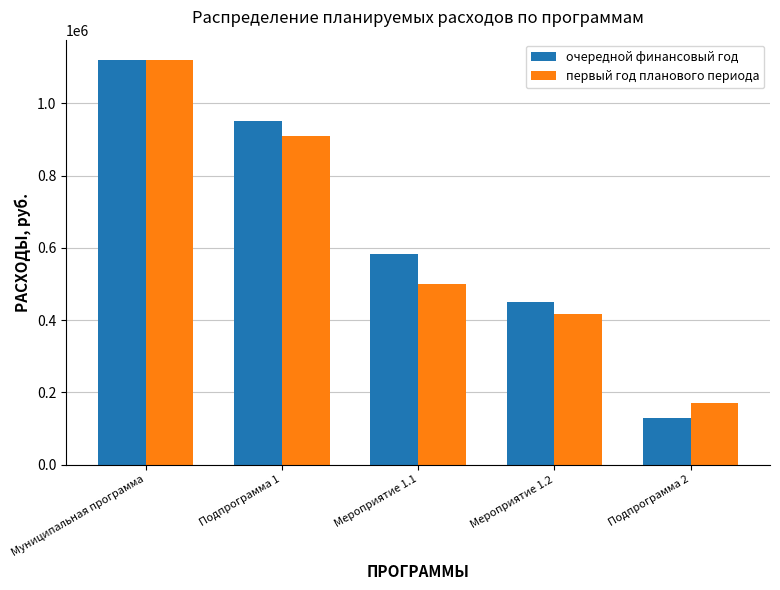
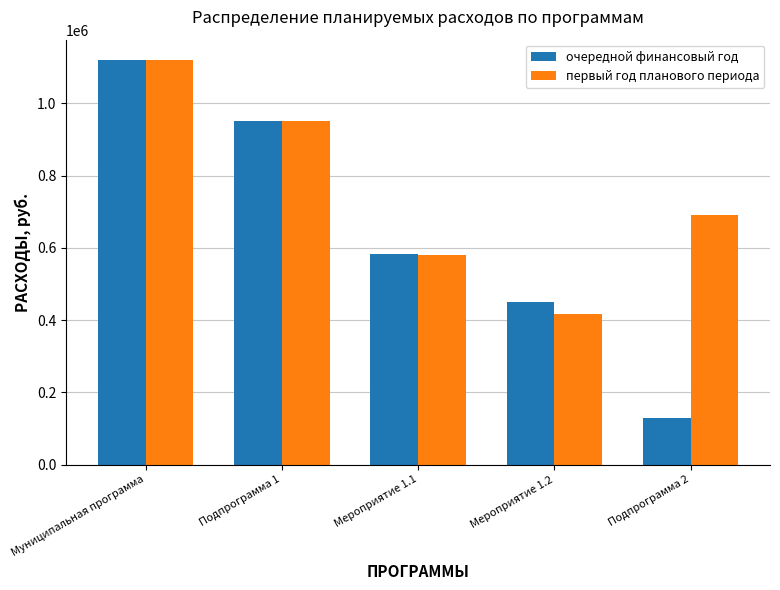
  {
    "очередной финансовый год": {
      "Муниципальная программа": 1120000,
      "Подпрограмма 1": 950000,
      "Мероприятие 1.1": 580000,
      "Мероприятие 1.2": 450000,
      "Подпрограмма 2": 130000
    },
    "первый год планового периода": {
      "Муниципальная программа": 1120000,
-     "Подпрограмма 1": 910000,
-     "Мероприятие 1.1": 500000,
+     "Подпрограмма 1": 950000,
+     "Мероприятие 1.1": 580000,
      "Мероприятие 1.2": 420000,
-     "Подпрограмма 2": 170000
+     "Подпрограмма 2": 690000
    }
  }
